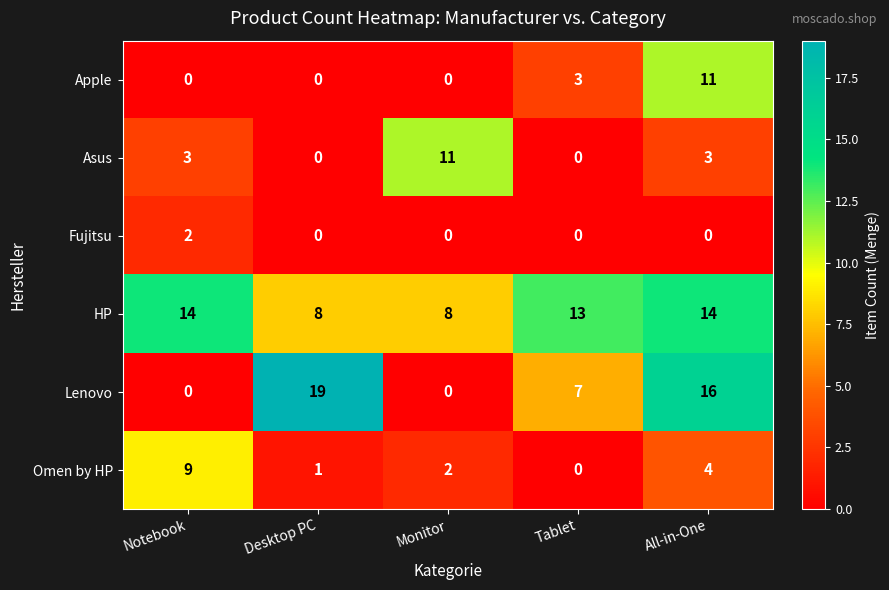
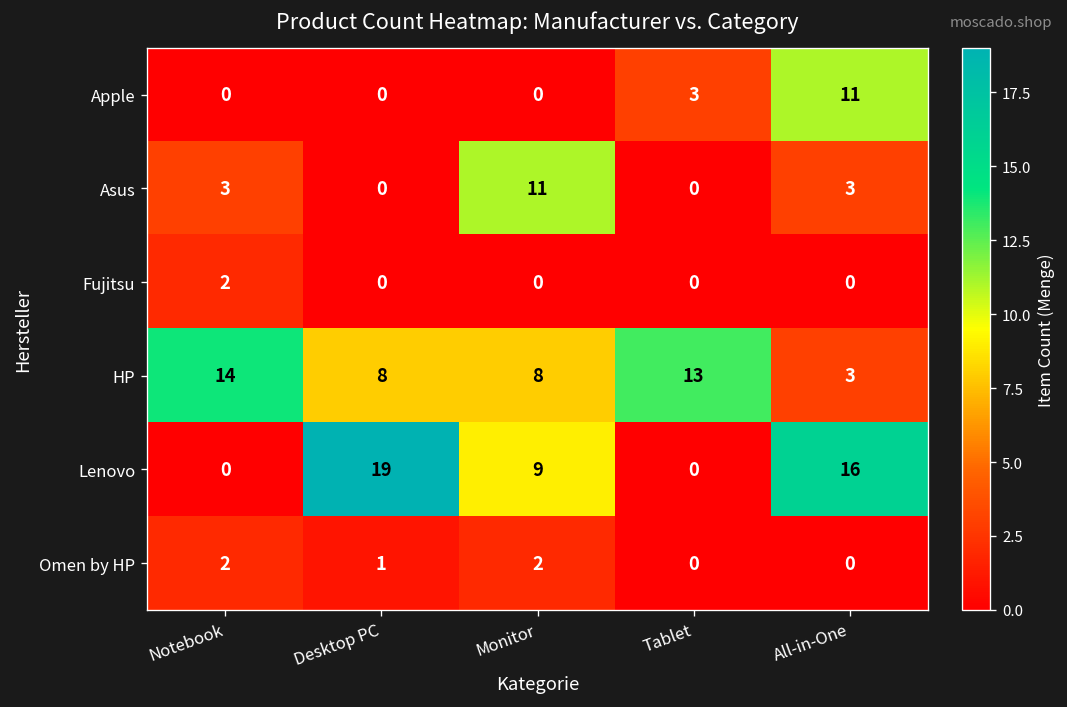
  {
    "Apple": {
      "Notebook": 0,
      "Desktop PC": 0,
      "Monitor": 0,
      "Tablet": 3,
      "All-in-One": 11
    },
    "Asus": {
      "Notebook": 3,
      "Desktop PC": 0,
      "Monitor": 11,
      "Tablet": 0,
      "All-in-One": 3
    },
    "Fujitsu": {
      "Notebook": 2,
      "Desktop PC": 0,
      "Monitor": 0,
      "Tablet": 0,
      "All-in-One": 0
    },
    "HP": {
      "Notebook": 14,
      "Desktop PC": 8,
      "Monitor": 8,
      "Tablet": 13,
-     "All-in-One": 14
+     "All-in-One": 3
    },
    "Lenovo": {
      "Notebook": 0,
      "Desktop PC": 19,
-     "Monitor": 0,
-     "Tablet": 7,
+     "Monitor": 9,
+     "Tablet": 0,
      "All-in-One": 16
    },
    "Omen by HP": {
-     "Notebook": 9,
+     "Notebook": 2,
      "Desktop PC": 1,
      "Monitor": 2,
      "Tablet": 0,
-     "All-in-One": 4
+     "All-in-One": 0
    }
  }
